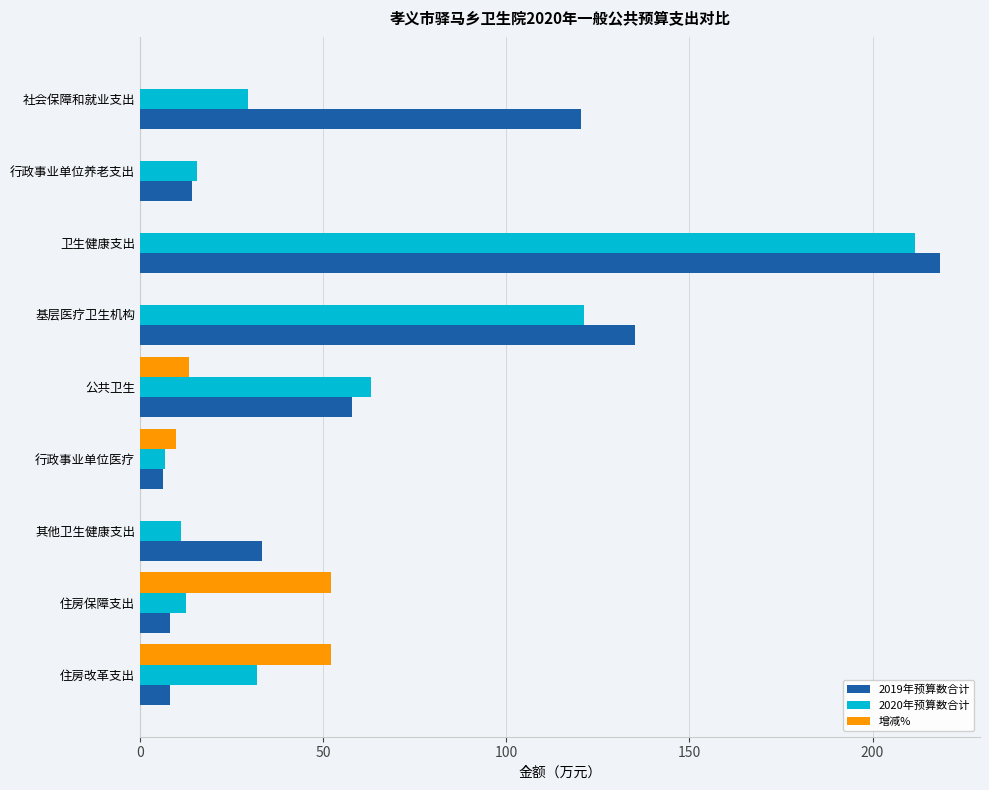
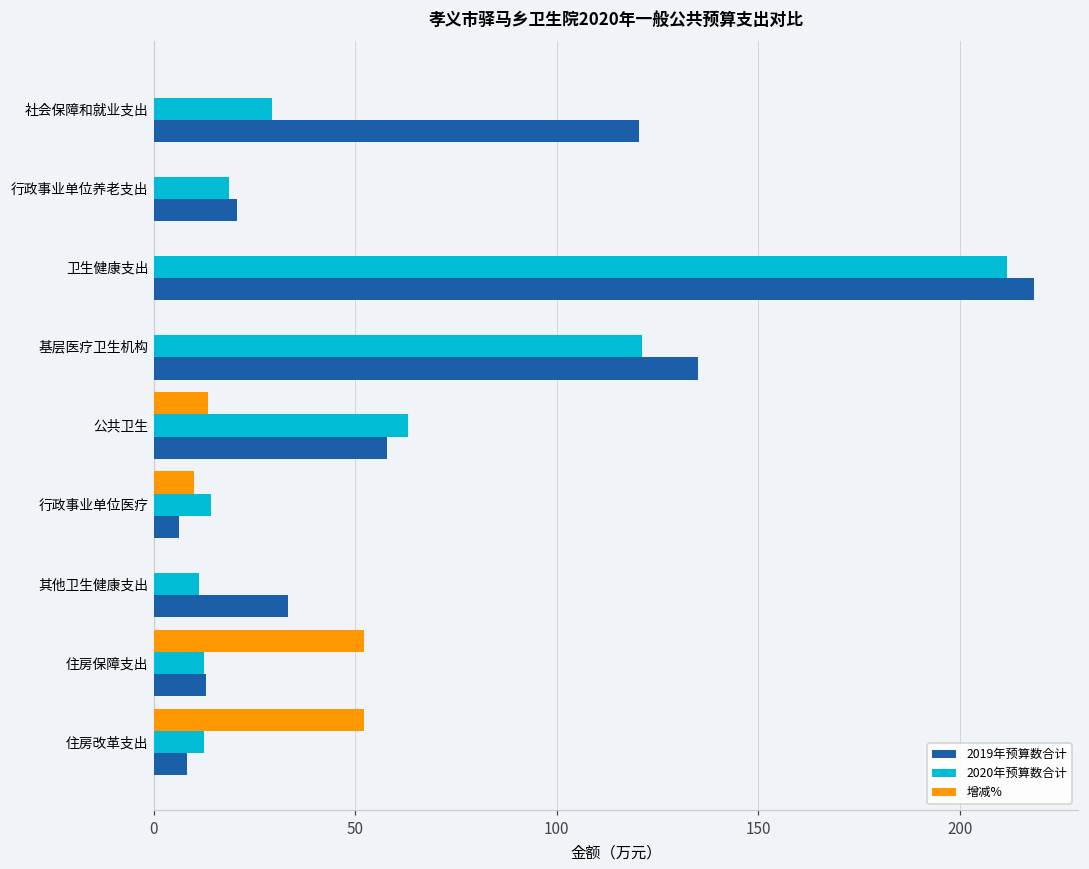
  {
    "2019年预算数合计": {
      "社会保障和就业支出": 120,
-     "行政事业单位养老支出": 14,
+     "行政事业单位养老支出": 21,
      "卫生健康支出": 218,
      "基层医疗卫生机构": 135,
      "公共卫生": 58,
      "行政事业单位医疗": 6,
      "其他卫生健康支出": 33,
-     "住房保障支出": 8,
+     "住房保障支出": 13,
      "住房改革支出": 8
    },
    "2020年预算数合计": {
      "社会保障和就业支出": 29,
-     "行政事业单位养老支出": 16,
+     "行政事业单位养老支出": 19,
      "卫生健康支出": 212,
      "基层医疗卫生机构": 121,
      "公共卫生": 63,
-     "行政事业单位医疗": 7,
+     "行政事业单位医疗": 14,
      "其他卫生健康支出": 11,
      "住房保障支出": 13,
-     "住房改革支出": 32
+     "住房改革支出": 13
    },
    "增减%": {
      "社会保障和就业支出": 0,
      "行政事业单位养老支出": 0,
      "卫生健康支出": 0,
      "基层医疗卫生机构": 0,
      "公共卫生": 14,
      "行政事业单位医疗": 10,
      "其他卫生健康支出": 0,
      "住房保障支出": 52,
      "住房改革支出": 52
    }
  }
